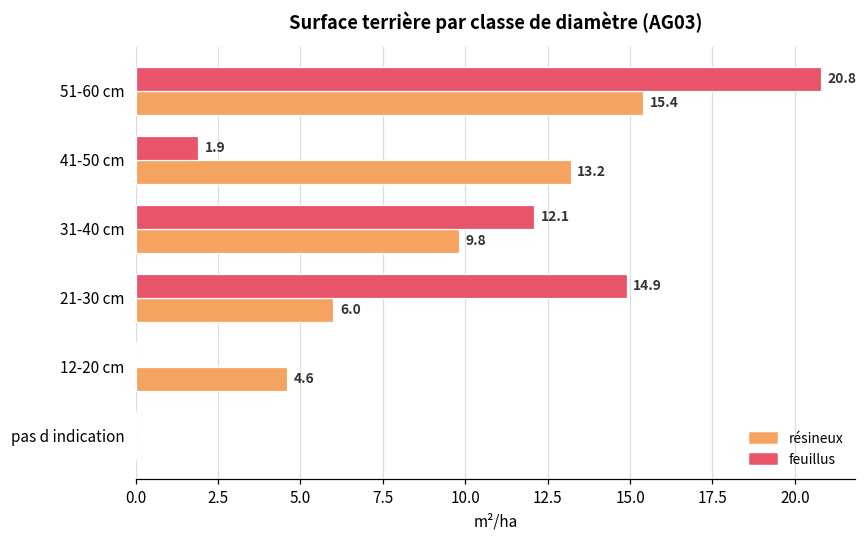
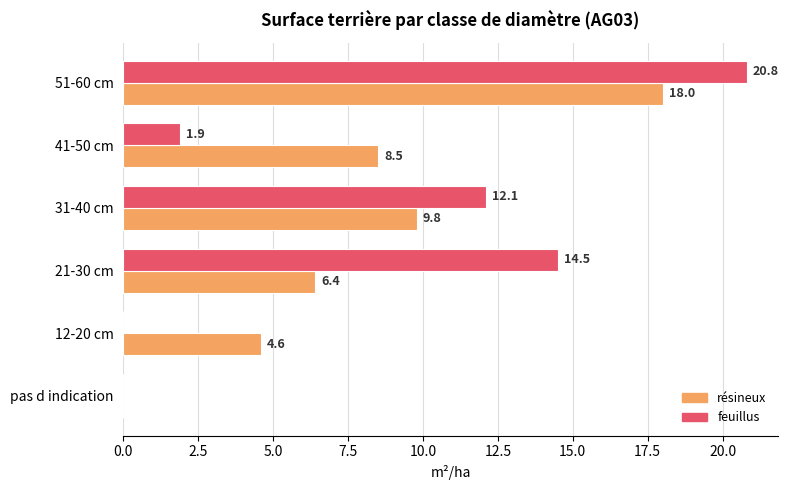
  {
    "résineux": {
-     "51-60 cm": 15.4,
-     "41-50 cm": 13.2,
+     "51-60 cm": 18.0,
+     "41-50 cm": 8.5,
      "31-40 cm": 9.8,
-     "21-30 cm": 6.0,
+     "21-30 cm": 6.4,
      "12-20 cm": 4.6
    },
    "feuillus": {
      "51-60 cm": 20.8,
      "41-50 cm": 1.9,
      "31-40 cm": 12.1,
-     "21-30 cm": 14.9
+     "21-30 cm": 14.5
    }
  }
